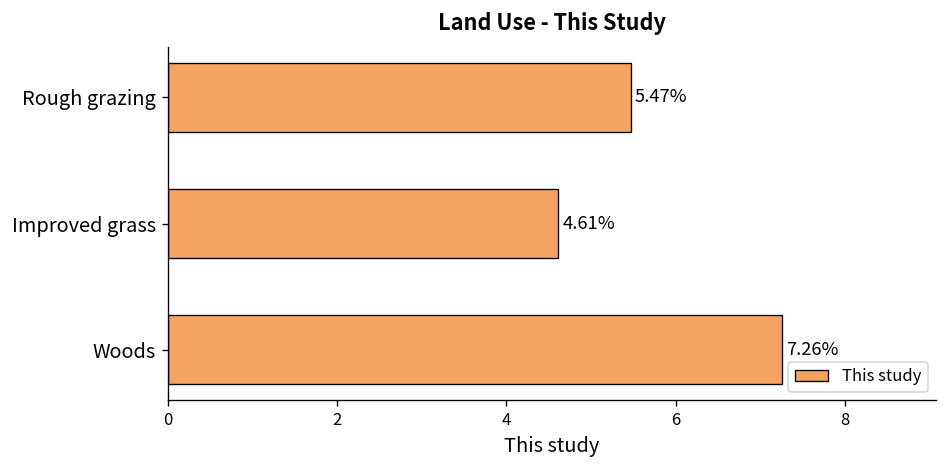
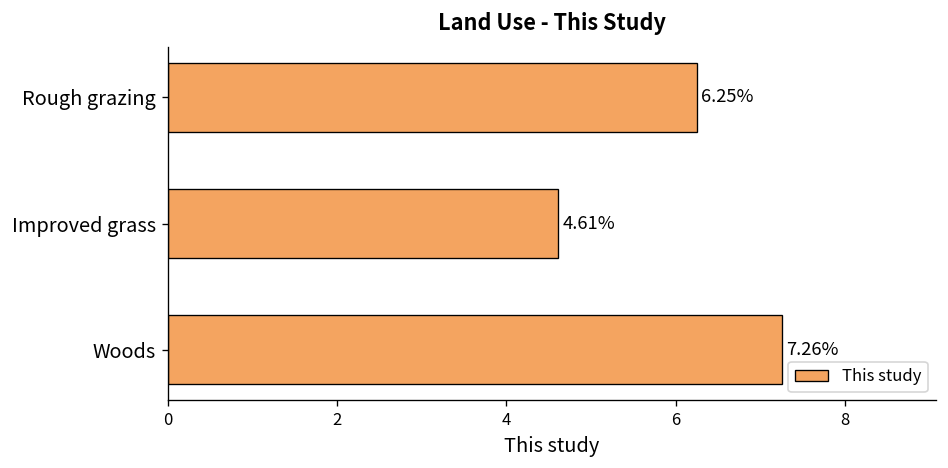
  {
-   "Rough grazing": "5.47%",
+   "Rough grazing": "6.25%",
    "Improved grass": "4.61%",
    "Woods": "7.26%"
  }
